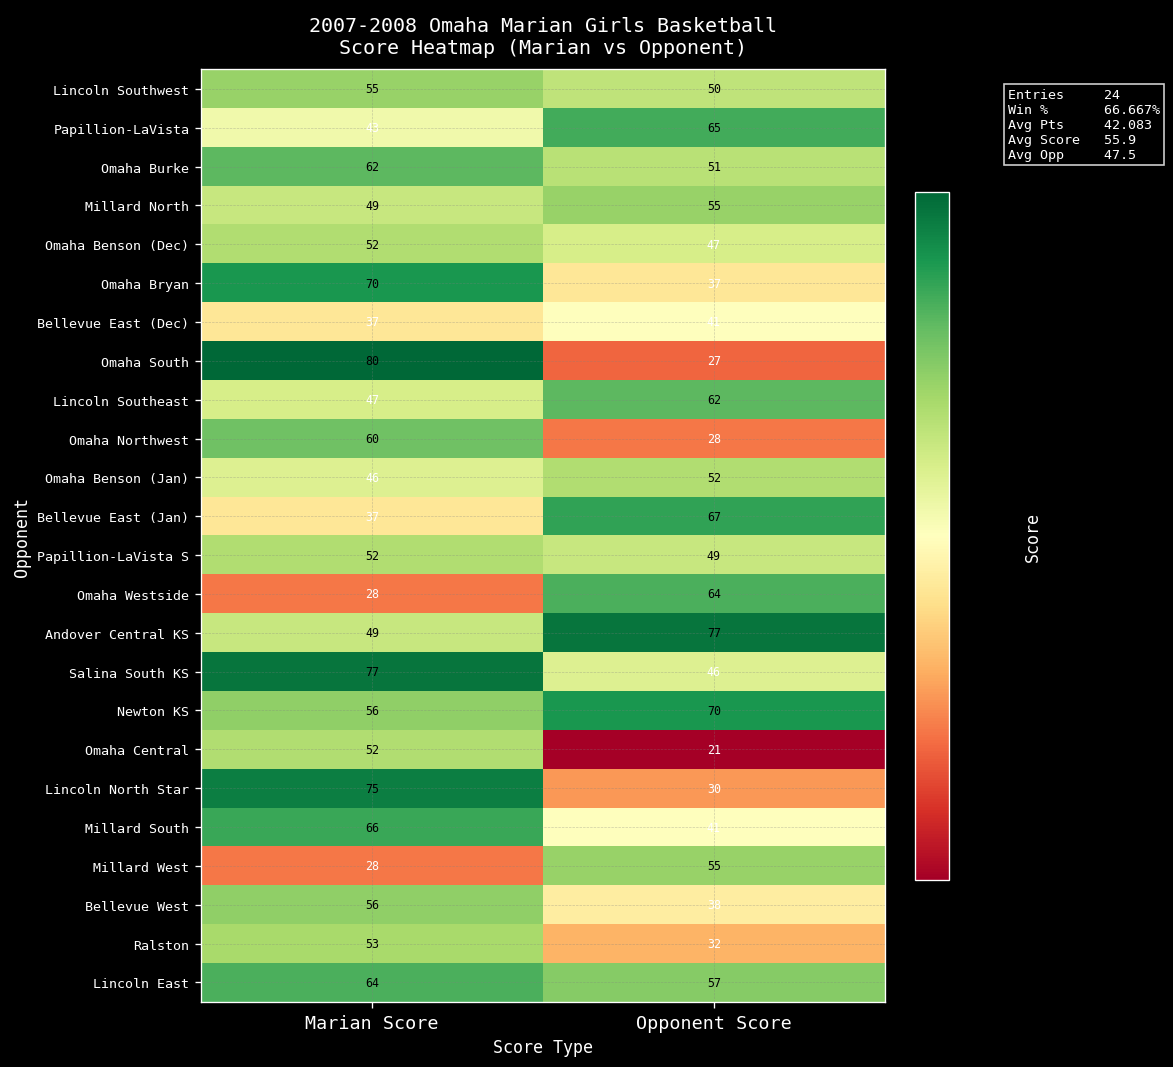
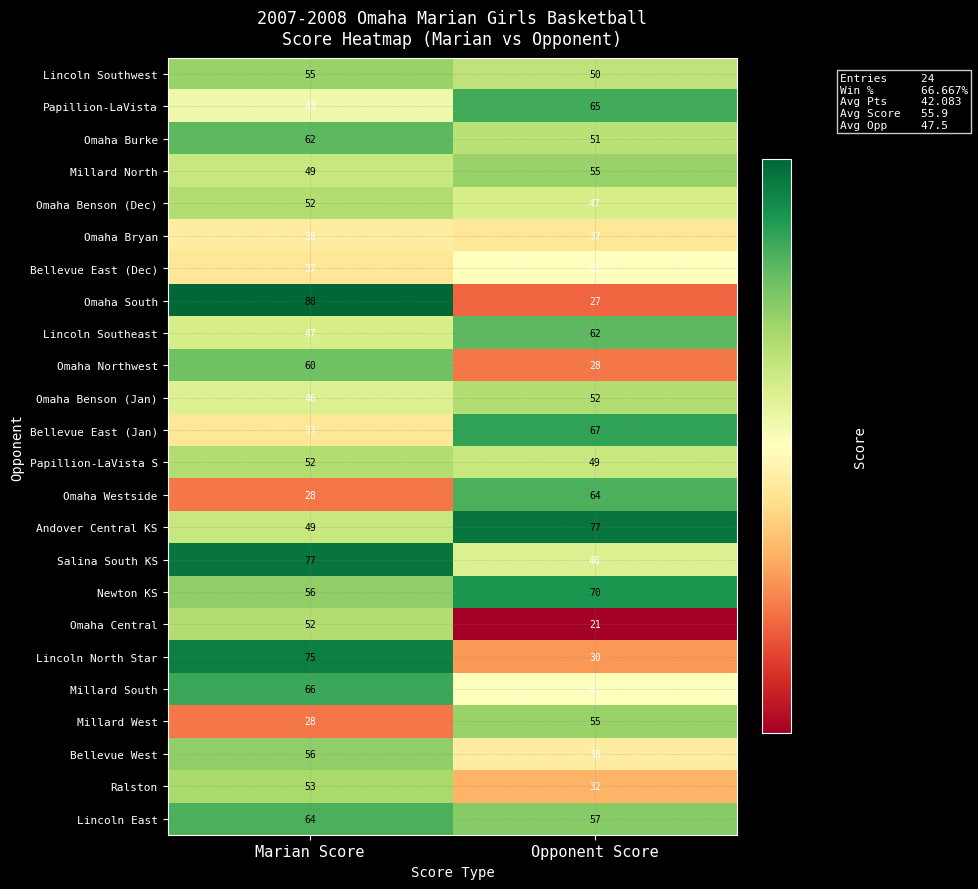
  {
    "Lincoln Southwest": {
      "Marian Score": 55,
      "Opponent Score": 50
    },
    "Papillion-LaVista": {
      "Marian Score": 43,
      "Opponent Score": 65
    },
    "Omaha Burke": {
      "Marian Score": 62,
      "Opponent Score": 51
    },
    "Millard North": {
      "Marian Score": 49,
      "Opponent Score": 55
    },
    "Omaha Benson (Dec)": {
      "Marian Score": 52,
      "Opponent Score": 47
    },
    "Omaha Bryan": {
-     "Marian Score": 70,
+     "Marian Score": 38,
      "Opponent Score": 37
    },
    "Bellevue East (Dec)": {
      "Marian Score": 37,
      "Opponent Score": 41
    },
    "Omaha South": {
      "Marian Score": 80,
      "Opponent Score": 27
    },
    "Lincoln Southeast": {
      "Marian Score": 47,
      "Opponent Score": 62
    },
    "Omaha Northwest": {
      "Marian Score": 60,
      "Opponent Score": 28
    },
    "Omaha Benson (Jan)": {
      "Marian Score": 46,
      "Opponent Score": 52
    },
    "Bellevue East (Jan)": {
      "Marian Score": 37,
      "Opponent Score": 67
    },
    "Papillion-LaVista S": {
      "Marian Score": 52,
      "Opponent Score": 49
    },
    "Omaha Westside": {
      "Marian Score": 28,
      "Opponent Score": 64
    },
    "Andover Central KS": {
      "Marian Score": 49,
      "Opponent Score": 77
    },
    "Salina South KS": {
      "Marian Score": 77,
      "Opponent Score": 46
    },
    "Newton KS": {
      "Marian Score": 56,
      "Opponent Score": 70
    },
    "Omaha Central": {
      "Marian Score": 52,
      "Opponent Score": 21
    },
    "Lincoln North Star": {
      "Marian Score": 75,
      "Opponent Score": 30
    },
    "Millard South": {
      "Marian Score": 66,
      "Opponent Score": 41
    },
    "Millard West": {
      "Marian Score": 28,
      "Opponent Score": 55
    },
    "Bellevue West": {
      "Marian Score": 56,
      "Opponent Score": 38
    },
    "Ralston": {
      "Marian Score": 53,
      "Opponent Score": 32
    },
    "Lincoln East": {
      "Marian Score": 64,
      "Opponent Score": 57
    }
  }
